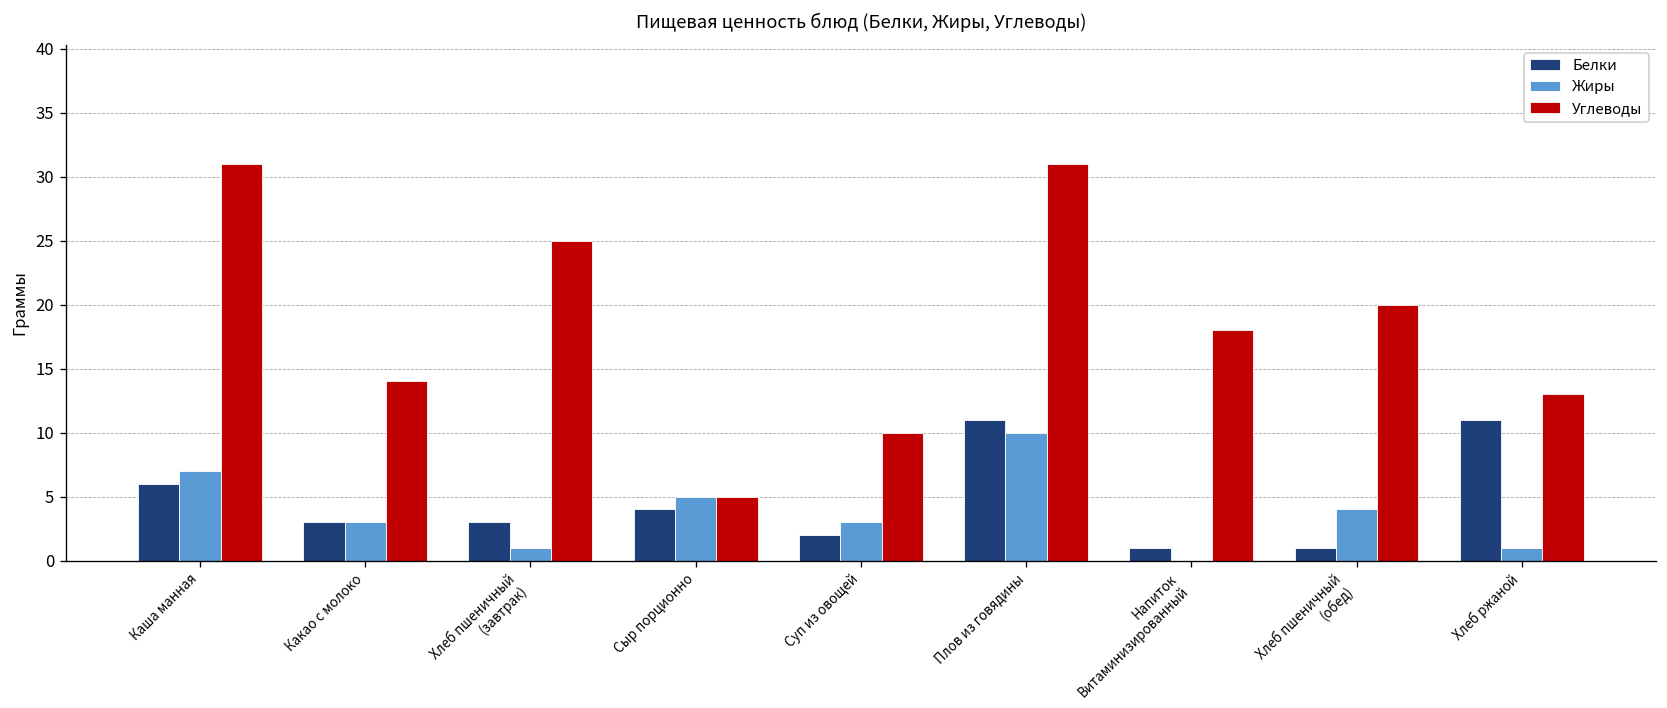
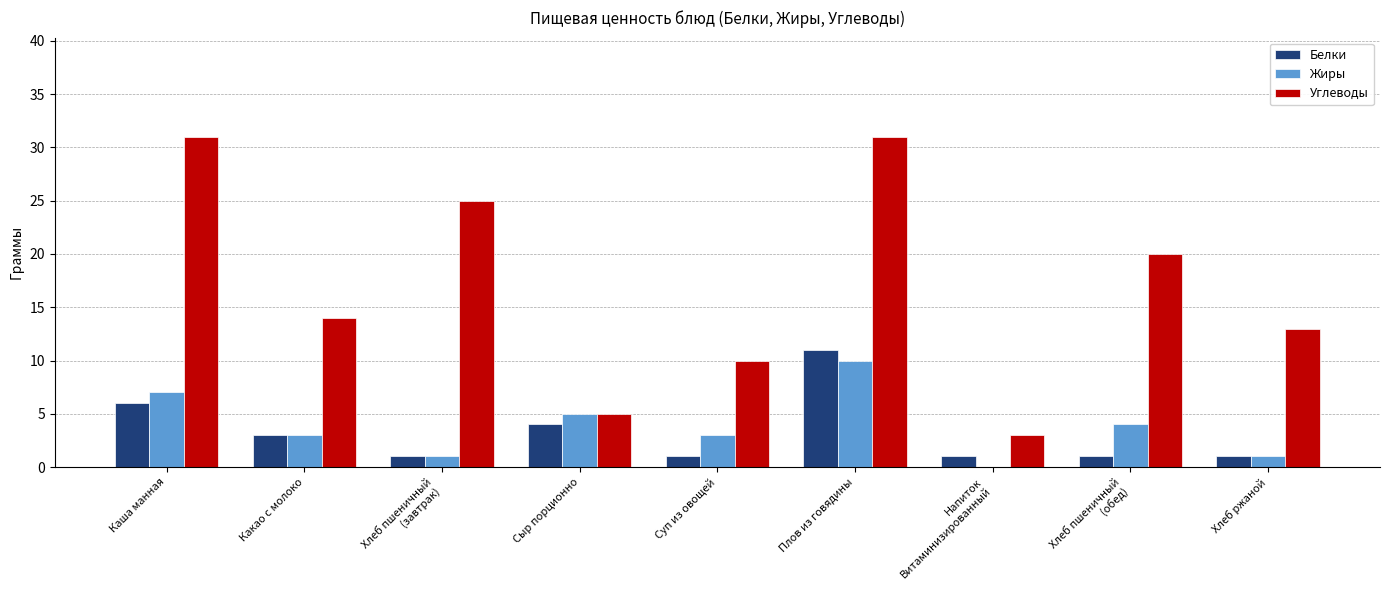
  {
    "Белки": {
      "Каша манная": 6,
      "Какао с молоко": 3,
-     "Хлеб пшеничный (завтрак)": 3,
+     "Хлеб пшеничный (завтрак)": 1,
      "Сыр порционно": 4,
-     "Суп из овощей": 2,
+     "Суп из овощей": 1,
      "Плов из говядины": 11,
      "Напиток Витаминизированный": 1,
      "Хлеб пшеничный (обед)": 1,
-     "Хлеб ржаной": 11
+     "Хлеб ржаной": 1
    },
    "Жиры": {
      "Каша манная": 7,
      "Какао с молоко": 3,
      "Хлеб пшеничный (завтрак)": 1,
      "Сыр порционно": 5,
      "Суп из овощей": 3,
      "Плов из говядины": 10,
      "Напиток Витаминизированный": 0,
      "Хлеб пшеничный (обед)": 4,
      "Хлеб ржаной": 1
    },
    "Углеводы": {
      "Каша манная": 31,
      "Какао с молоко": 14,
      "Хлеб пшеничный (завтрак)": 25,
      "Сыр порционно": 5,
      "Суп из овощей": 10,
      "Плов из говядины": 31,
-     "Напиток Витаминизированный": 18,
+     "Напиток Витаминизированный": 3,
      "Хлеб пшеничный (обед)": 20,
      "Хлеб ржаной": 13
    }
  }
